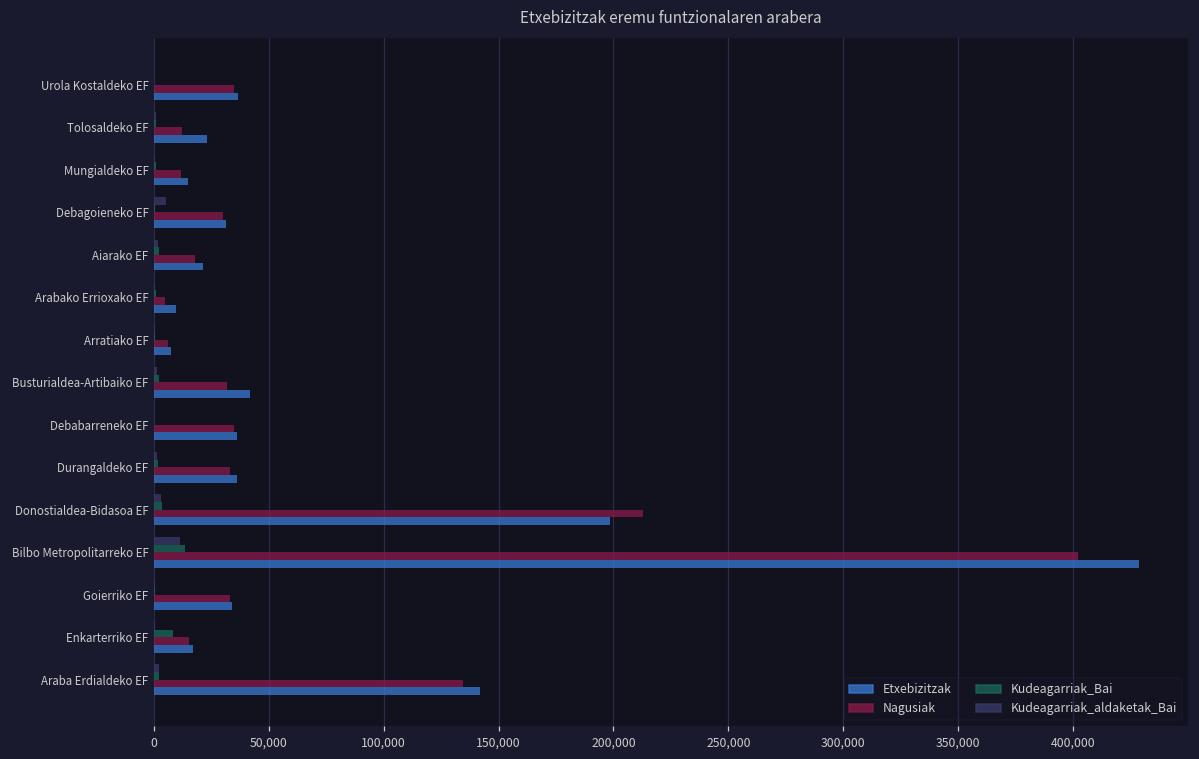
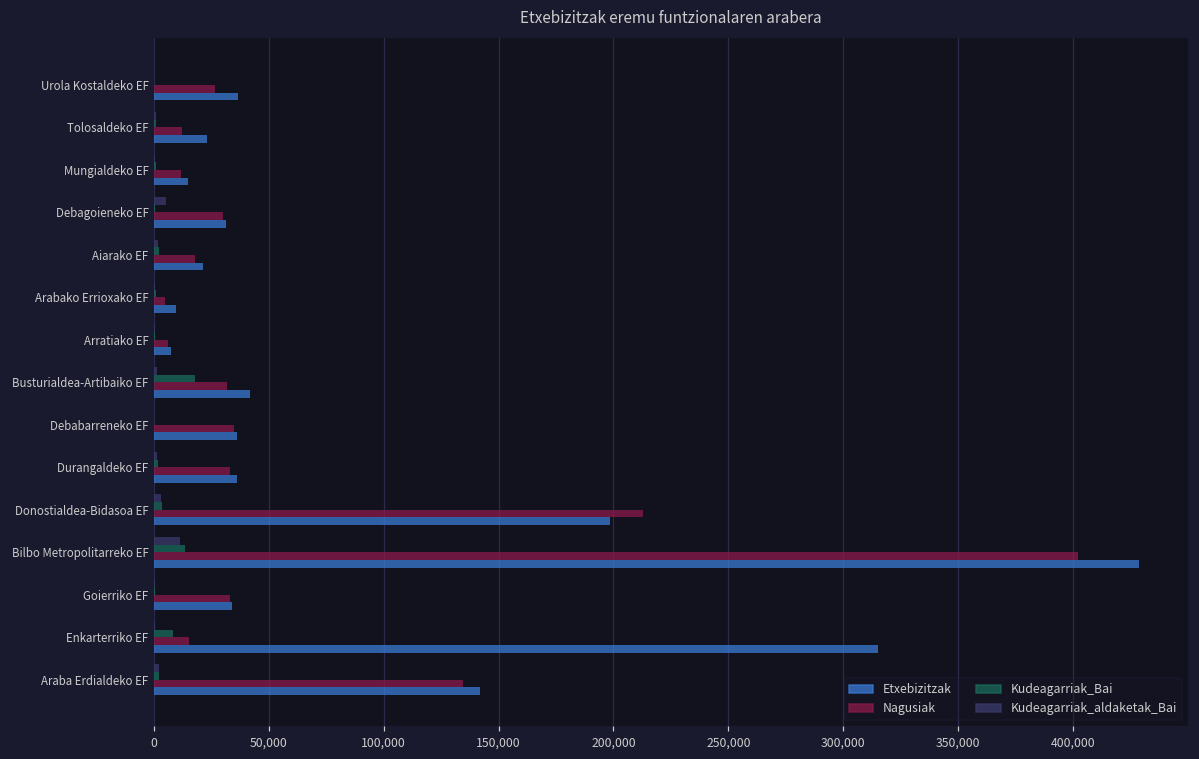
  {
    "Etxebizitzak": {
      "Urola Kostaldeko EF": "37,000",
      "Tolosaldeko EF": "23,000",
      "Mungialdeko EF": "15,000",
      "Debagoieneko EF": "31,000",
      "Aiarako EF": "21,000",
      "Arabako Errioxako EF": "9,000",
      "Arratiako EF": "7,000",
      "Busturialdea-Artibaiko EF": "42,000",
      "Debabarreneko EF": "36,000",
      "Durangaldeko EF": "36,000",
      "Donostialdea-Bidasoa EF": "199,000",
      "Bilbo Metropolitarreko EF": "429,000",
      "Goierriko EF": "34,000",
-     "Enkarterriko EF": "17,000",
+     "Enkarterriko EF": "315,000",
      "Araba Erdialdeko EF": "142,000"
    },
    "Nagusiak": {
-     "Urola Kostaldeko EF": "35,000",
+     "Urola Kostaldeko EF": "27,000",
      "Tolosaldeko EF": "12,000",
      "Mungialdeko EF": "12,000",
      "Debagoieneko EF": "30,000",
      "Aiarako EF": "18,000",
      "Arabako Errioxako EF": "5,000",
      "Arratiako EF": "6,000",
      "Busturialdea-Artibaiko EF": "32,000",
      "Debabarreneko EF": "35,000",
      "Durangaldeko EF": "33,000",
      "Donostialdea-Bidasoa EF": "213,000",
      "Bilbo Metropolitarreko EF": "402,000",
      "Goierriko EF": "33,000",
      "Enkarterriko EF": "16,000",
      "Araba Erdialdeko EF": "135,000"
    },
    "Kudeagarriak_Bai": {
      "Aiarako EF": "2,000",
-     "Busturialdea-Artibaiko EF": "2,000",
+     "Busturialdea-Artibaiko EF": "18,000",
      "Durangaldeko EF": "2,000",
      "Donostialdea-Bidasoa EF": "3,000",
      "Bilbo Metropolitarreko EF": "14,000",
      "Enkarterriko EF": "9,000",
      "Araba Erdialdeko EF": "2,000"
    },
    "Kudeagarriak_aldaketak_Bai": {
      "Debagoieneko EF": "5,000",
      "Aiarako EF": "2,000",
      "Busturialdea-Artibaiko EF": "1,000",
      "Durangaldeko EF": "1,000",
      "Donostialdea-Bidasoa EF": "3,000",
      "Bilbo Metropolitarreko EF": "11,000",
      "Araba Erdialdeko EF": "2,000"
    }
  }
